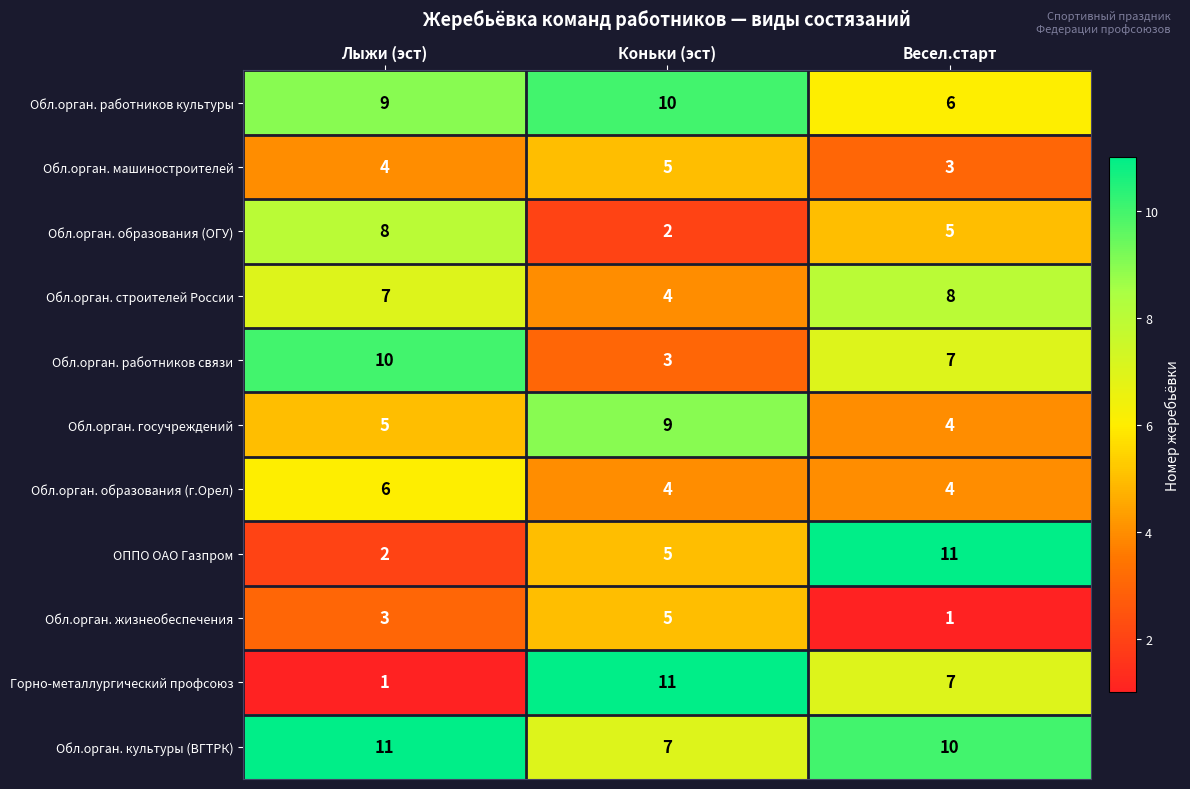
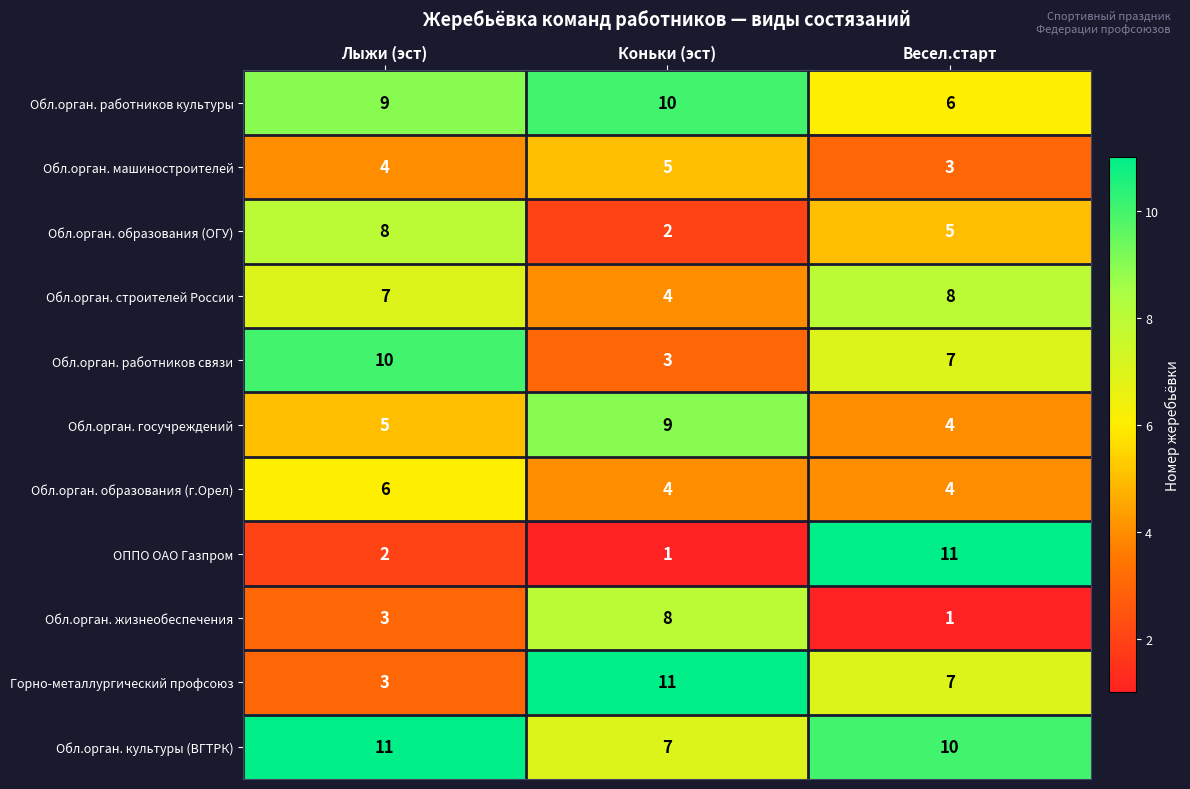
  {
    "Обл.орган. работников культуры": {
      "Лыжи (эст)": 9,
      "Коньки (эст)": 10,
      "Весел.старт": 6
    },
    "Обл.орган. машиностроителей": {
      "Лыжи (эст)": 4,
      "Коньки (эст)": 5,
      "Весел.старт": 3
    },
    "Обл.орган. образования (ОГУ)": {
      "Лыжи (эст)": 8,
      "Коньки (эст)": 2,
      "Весел.старт": 5
    },
    "Обл.орган. строителей России": {
      "Лыжи (эст)": 7,
      "Коньки (эст)": 4,
      "Весел.старт": 8
    },
    "Обл.орган. работников связи": {
      "Лыжи (эст)": 10,
      "Коньки (эст)": 3,
      "Весел.старт": 7
    },
    "Обл.орган. госучреждений": {
      "Лыжи (эст)": 5,
      "Коньки (эст)": 9,
      "Весел.старт": 4
    },
    "Обл.орган. образования (г.Орел)": {
      "Лыжи (эст)": 6,
      "Коньки (эст)": 4,
      "Весел.старт": 4
    },
    "ОППО ОАО Газпром": {
      "Лыжи (эст)": 2,
-     "Коньки (эст)": 5,
+     "Коньки (эст)": 1,
      "Весел.старт": 11
    },
    "Обл.орган. жизнеобеспечения": {
      "Лыжи (эст)": 3,
-     "Коньки (эст)": 5,
+     "Коньки (эст)": 8,
      "Весел.старт": 1
    },
    "Горно-металлургический профсоюз": {
-     "Лыжи (эст)": 1,
+     "Лыжи (эст)": 3,
      "Коньки (эст)": 11,
      "Весел.старт": 7
    },
    "Обл.орган. культуры (ВГТРК)": {
      "Лыжи (эст)": 11,
      "Коньки (эст)": 7,
      "Весел.старт": 10
    }
  }
